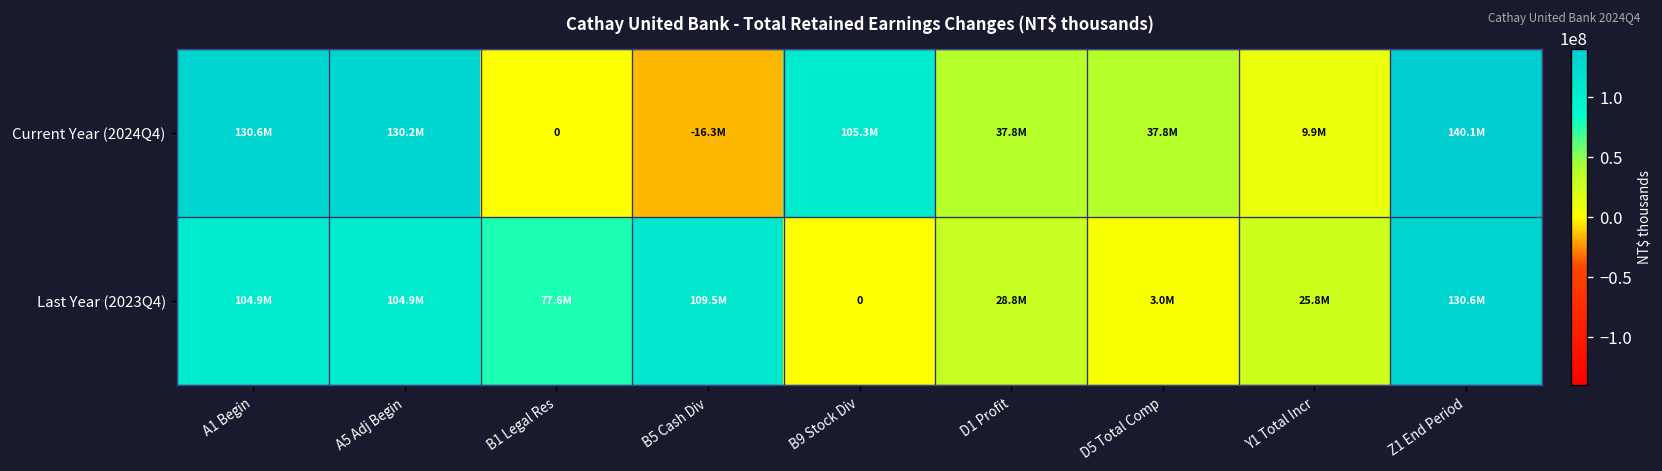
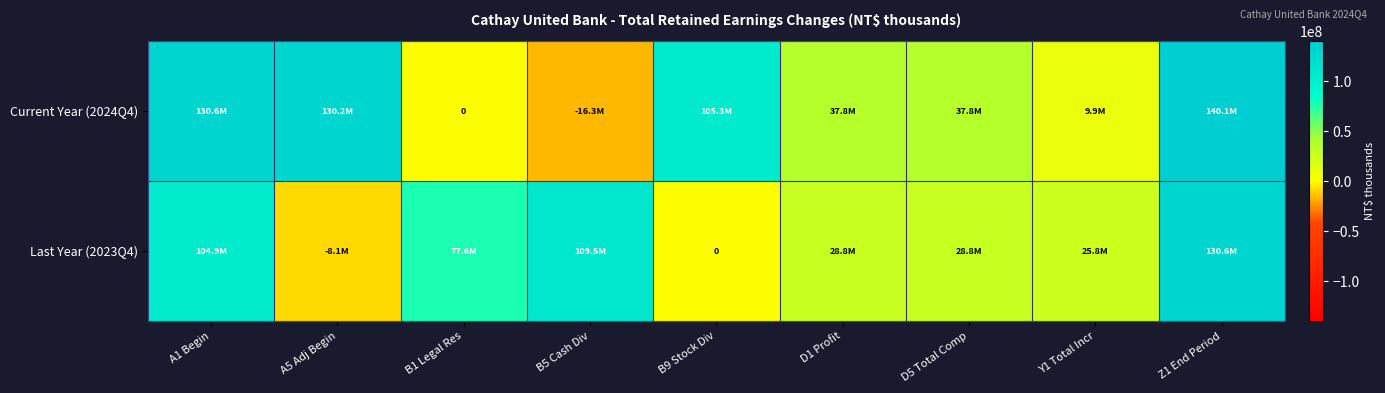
  {
    "Current Year (2024Q4)": {
      "A1 Begin": "130.6M",
      "A5 Adj Begin": "130.2M",
      "B1 Legal Res": "0",
      "B5 Cash Div": "-16.3M",
      "B9 Stock Div": "105.3M",
      "D1 Profit": "37.8M",
      "D5 Total Comp": "37.8M",
      "Y1 Total Incr": "9.9M",
      "Z1 End Period": "140.1M"
    },
    "Last Year (2023Q4)": {
      "A1 Begin": "104.9M",
-     "A5 Adj Begin": "104.9M",
+     "A5 Adj Begin": "-8.1M",
      "B1 Legal Res": "77.6M",
      "B5 Cash Div": "109.5M",
      "B9 Stock Div": "0",
      "D1 Profit": "28.8M",
-     "D5 Total Comp": "3.0M",
+     "D5 Total Comp": "28.8M",
      "Y1 Total Incr": "25.8M",
      "Z1 End Period": "130.6M"
    }
  }
